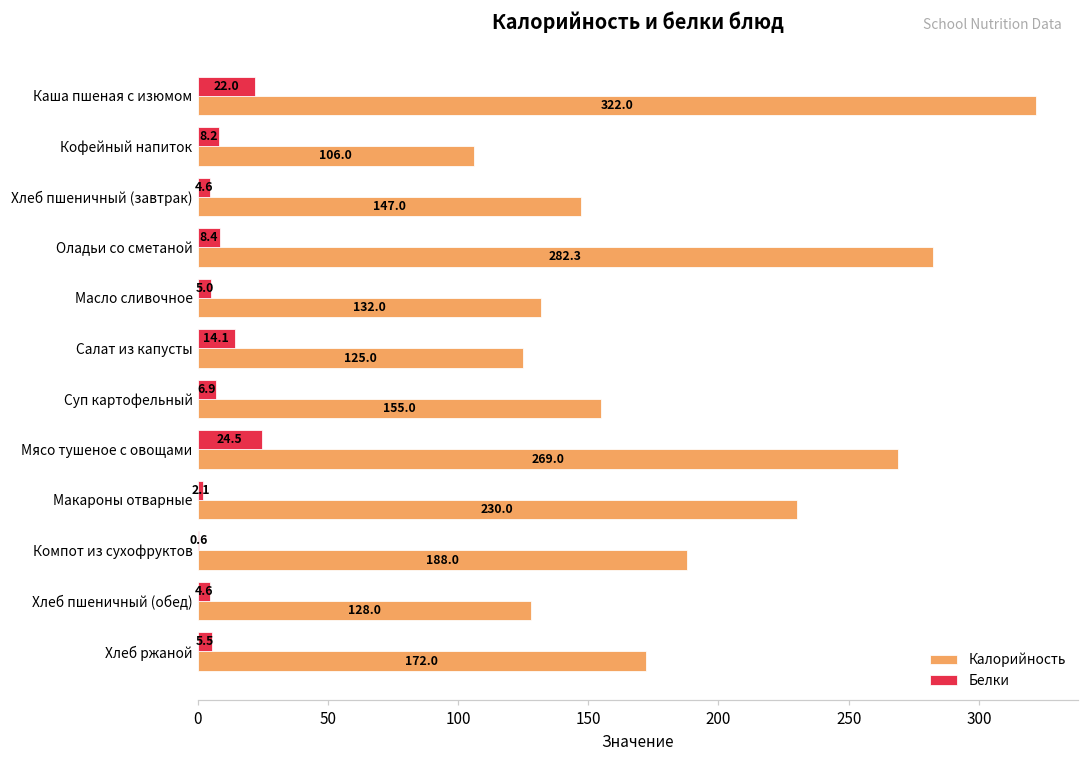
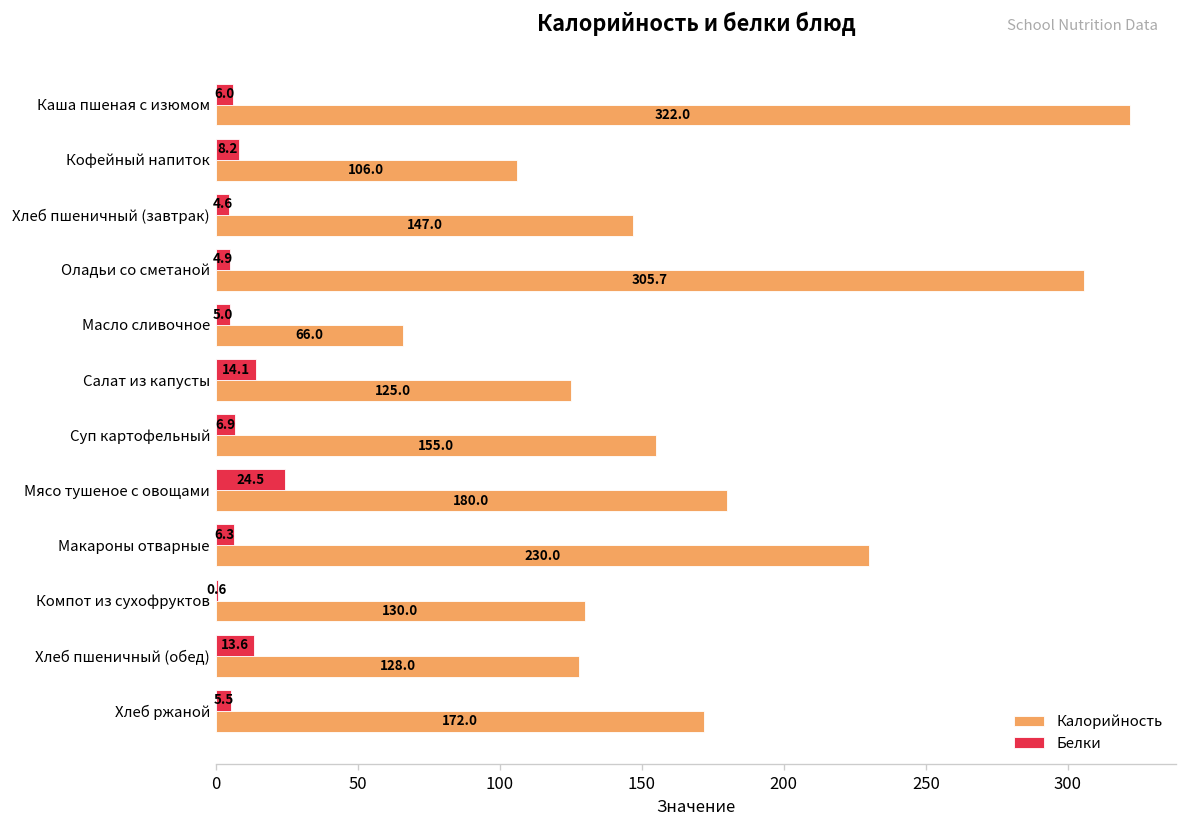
  {
    "Калорийность": {
      "Каша пшеная с изюмом": 322.0,
      "Кофейный напиток": 106.0,
      "Хлеб пшеничный (завтрак)": 147.0,
-     "Оладьи со сметаной": 282.3,
-     "Масло сливочное": 132.0,
+     "Оладьи со сметаной": 305.7,
+     "Масло сливочное": 66.0,
      "Салат из капусты": 125.0,
      "Суп картофельный": 155.0,
-     "Мясо тушеное с овощами": 269.0,
+     "Мясо тушеное с овощами": 180.0,
      "Макароны отварные": 230.0,
-     "Компот из сухофруктов": 188.0,
+     "Компот из сухофруктов": 130.0,
      "Хлеб пшеничный (обед)": 128.0,
      "Хлеб ржаной": 172.0
    },
    "Белки": {
-     "Каша пшеная с изюмом": 22.0,
+     "Каша пшеная с изюмом": 6.0,
      "Кофейный напиток": 8.2,
      "Хлеб пшеничный (завтрак)": 4.6,
-     "Оладьи со сметаной": 8.4,
+     "Оладьи со сметаной": 4.9,
      "Масло сливочное": 5.0,
      "Салат из капусты": 14.1,
      "Суп картофельный": 6.9,
      "Мясо тушеное с овощами": 24.5,
-     "Макароны отварные": 2.1,
+     "Макароны отварные": 6.3,
      "Компот из сухофруктов": 0.6,
-     "Хлеб пшеничный (обед)": 4.6,
+     "Хлеб пшеничный (обед)": 13.6,
      "Хлеб ржаной": 5.5
    }
  }
